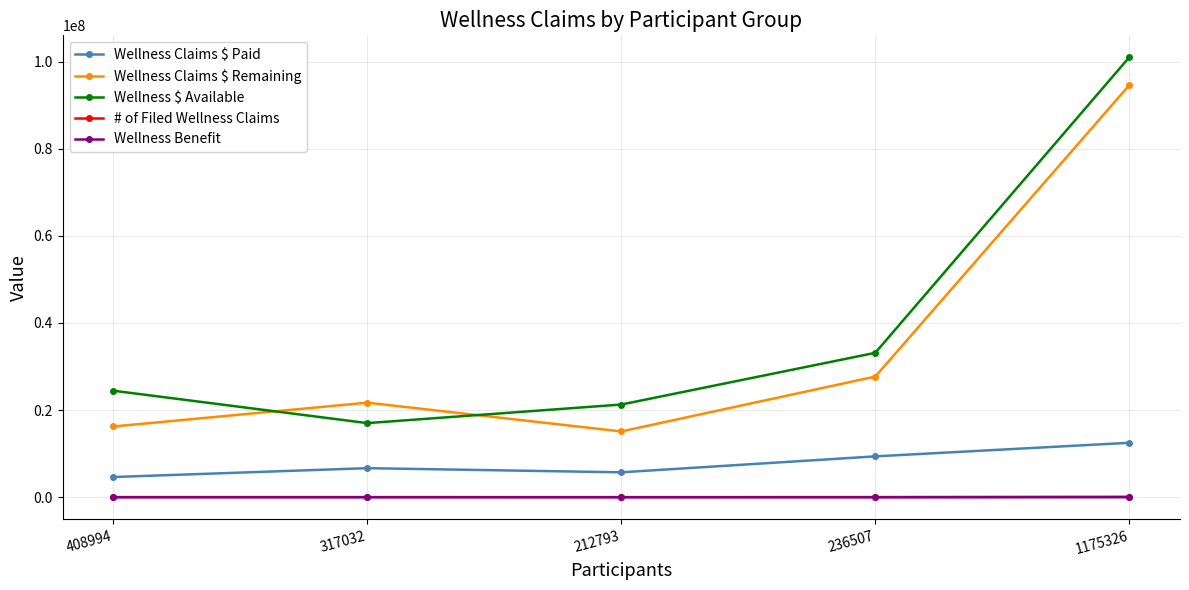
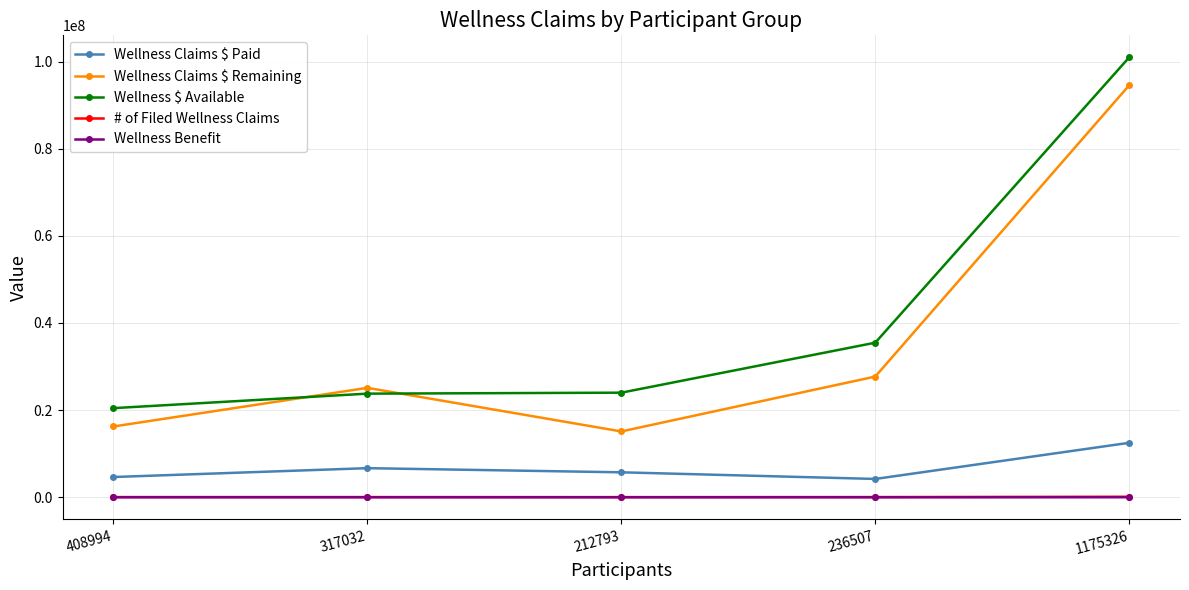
  {
    "Wellness Claims $ Paid": {
      "408994": 5000000,
      "317032": 7000000,
      "212793": 6000000,
-     "236507": 9000000,
+     "236507": 4000000,
      "1175326": 12000000
    },
    "Wellness Claims $ Remaining": {
      "408994": 16000000,
-     "317032": 22000000,
+     "317032": 25000000,
      "212793": 15000000,
      "236507": 28000000,
      "1175326": 95000000
    },
    "Wellness $ Available": {
-     "408994": 24000000,
-     "317032": 17000000,
-     "212793": 21000000,
-     "236507": 33000000,
+     "408994": 20000000,
+     "317032": 24000000,
+     "212793": 24000000,
+     "236507": 35000000,
      "1175326": 101000000
    },
    "Wellness Benefit": {
      "408994": 0,
      "317032": 0,
      "212793": 0,
      "236507": 0,
      "1175326": 0
    }
  }
